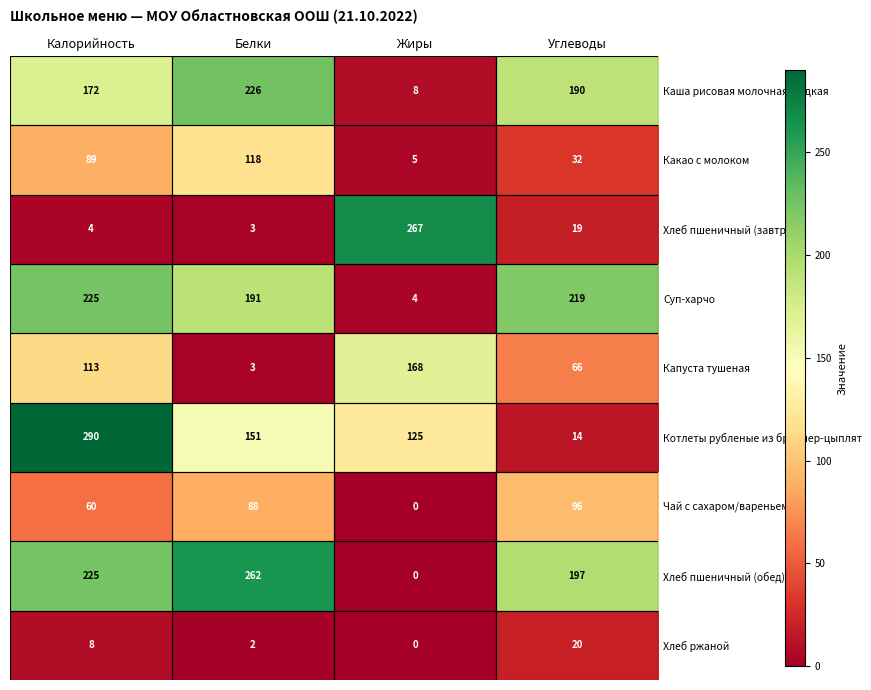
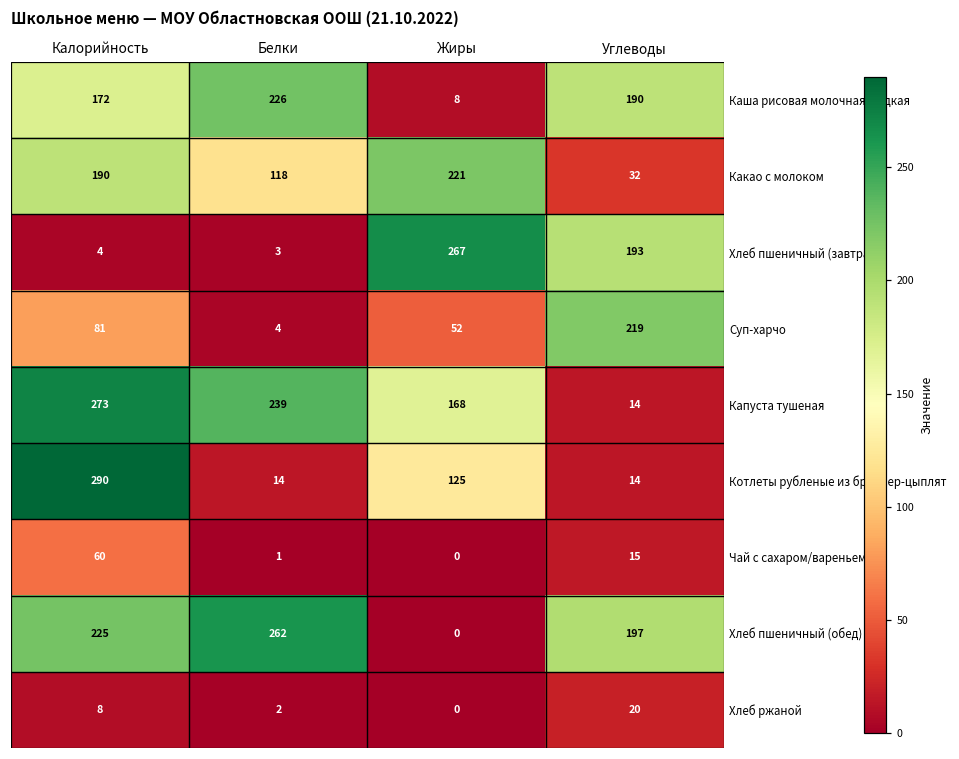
  {
    "Каша рисовая молочная жидкая": {
      "Калорийность": 172,
      "Белки": 226,
      "Жиры": 8,
      "Углеводы": 190
    },
    "Какао с молоком": {
-     "Калорийность": 89,
+     "Калорийность": 190,
      "Белки": 118,
-     "Жиры": 5,
+     "Жиры": 221,
      "Углеводы": 32
    },
    "Хлеб пшеничный (завтрак)": {
      "Калорийность": 4,
      "Белки": 3,
      "Жиры": 267,
-     "Углеводы": 19
+     "Углеводы": 193
    },
    "Суп-харчо": {
-     "Калорийность": 225,
-     "Белки": 191,
-     "Жиры": 4,
+     "Калорийность": 81,
+     "Белки": 4,
+     "Жиры": 52,
      "Углеводы": 219
    },
    "Капуста тушеная": {
-     "Калорийность": 113,
-     "Белки": 3,
+     "Калорийность": 273,
+     "Белки": 239,
      "Жиры": 168,
-     "Углеводы": 66
+     "Углеводы": 14
    },
    "Котлеты рубленые из бройлер-цыплят": {
      "Калорийность": 290,
-     "Белки": 151,
+     "Белки": 14,
      "Жиры": 125,
      "Углеводы": 14
    },
    "Чай с сахаром/вареньем": {
      "Калорийность": 60,
-     "Белки": 88,
+     "Белки": 1,
      "Жиры": 0,
-     "Углеводы": 96
+     "Углеводы": 15
    },
    "Хлеб пшеничный (обед)": {
      "Калорийность": 225,
      "Белки": 262,
      "Жиры": 0,
      "Углеводы": 197
    },
    "Хлеб ржаной": {
      "Калорийность": 8,
      "Белки": 2,
      "Жиры": 0,
      "Углеводы": 20
    }
  }
